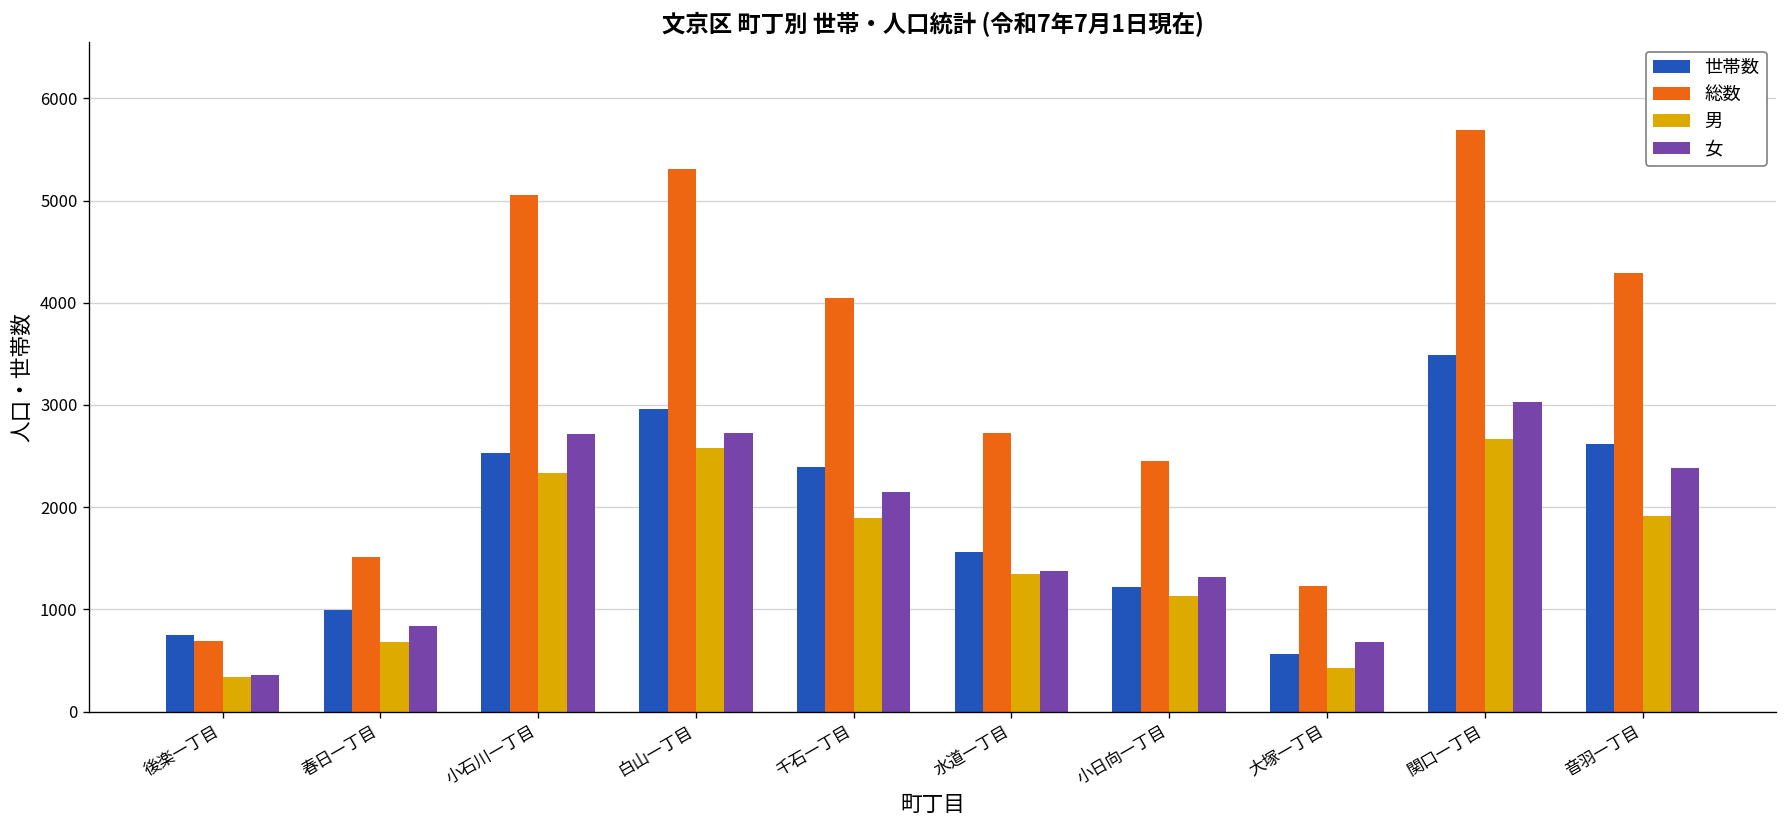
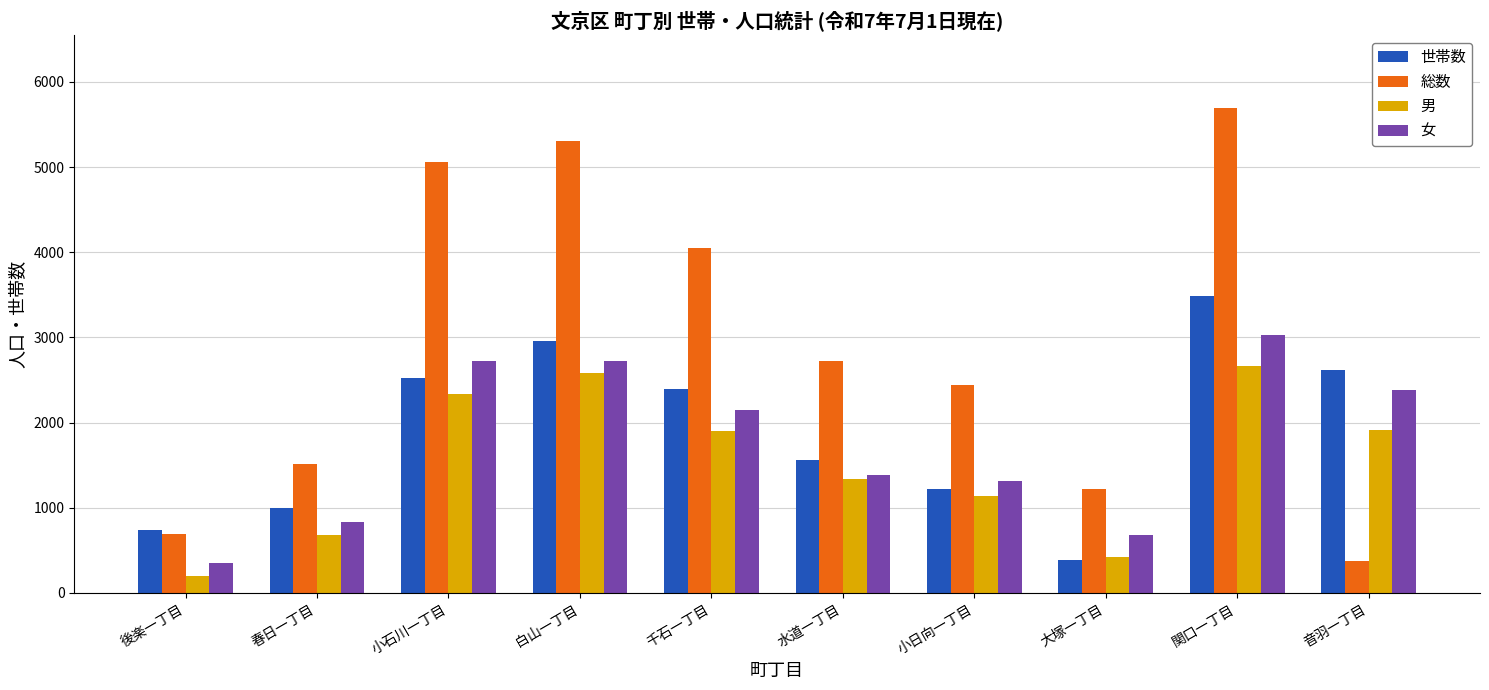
  {
    "世帯数": {
      "後楽一丁目": 700,
      "春日一丁目": 1000,
      "小石川一丁目": 2500,
      "白山一丁目": 3000,
      "千石一丁目": 2400,
      "水道一丁目": 1600,
      "小日向一丁目": 1200,
-     "大塚一丁目": 600,
+     "大塚一丁目": 400,
      "関口一丁目": 3500,
      "音羽一丁目": 2600
    },
    "総数": {
      "後楽一丁目": 700,
      "春日一丁目": 1500,
      "小石川一丁目": 5100,
      "白山一丁目": 5300,
      "千石一丁目": 4000,
      "水道一丁目": 2700,
      "小日向一丁目": 2400,
      "大塚一丁目": 1200,
      "関口一丁目": 5700,
-     "音羽一丁目": 4300
+     "音羽一丁目": 400
    },
    "男": {
-     "後楽一丁目": 300,
+     "後楽一丁目": 200,
      "春日一丁目": 700,
      "小石川一丁目": 2300,
      "白山一丁目": 2600,
      "千石一丁目": 1900,
      "水道一丁目": 1300,
      "小日向一丁目": 1100,
      "大塚一丁目": 400,
      "関口一丁目": 2700,
      "音羽一丁目": 1900
    },
    "女": {
      "後楽一丁目": 400,
      "春日一丁目": 800,
      "小石川一丁目": 2700,
      "白山一丁目": 2700,
      "千石一丁目": 2200,
      "水道一丁目": 1400,
      "小日向一丁目": 1300,
      "大塚一丁目": 700,
      "関口一丁目": 3000,
      "音羽一丁目": 2400
    }
  }
